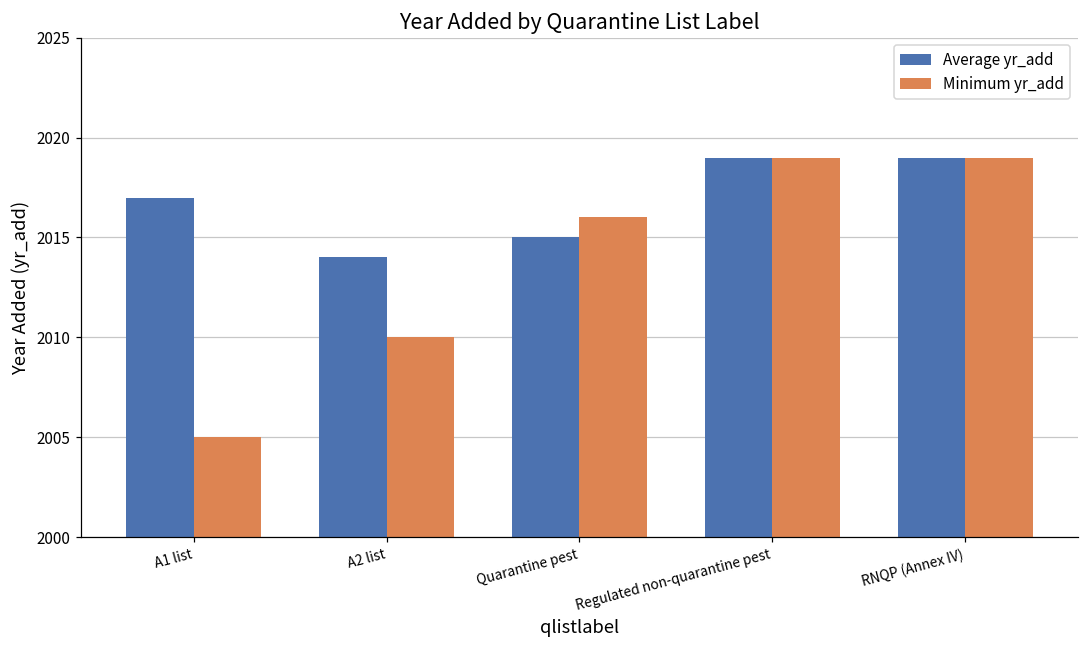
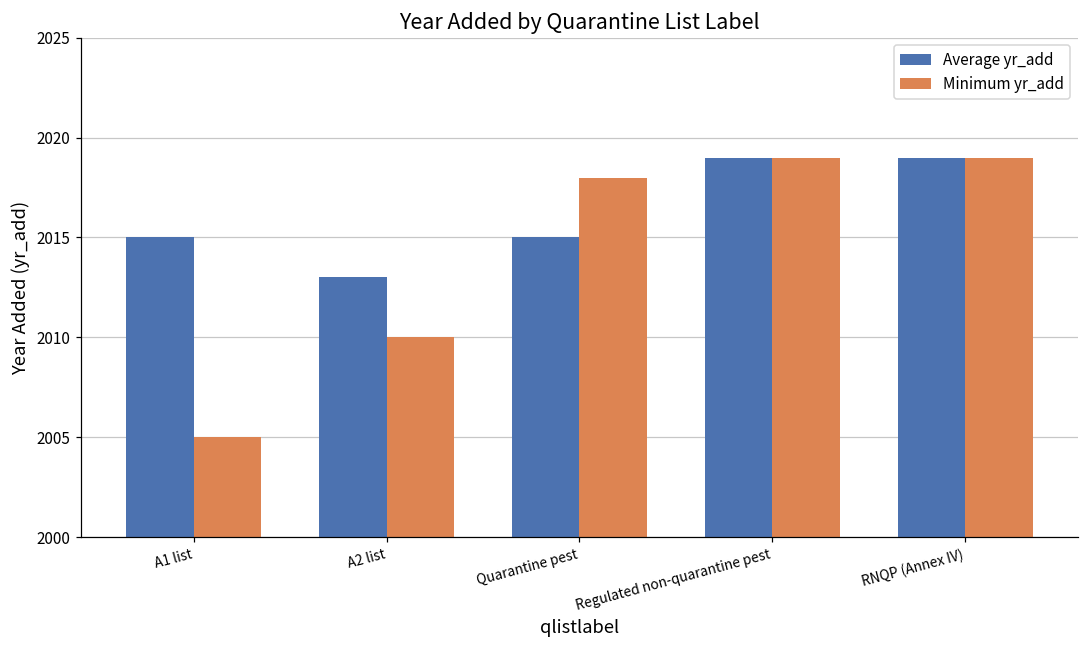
  {
    "Average yr_add": {
-     "A1 list": 2017,
-     "A2 list": 2014,
+     "A1 list": 2015,
+     "A2 list": 2013,
      "Quarantine pest": 2015,
      "Regulated non-quarantine pest": 2019,
      "RNQP (Annex IV)": 2019
    },
    "Minimum yr_add": {
      "A1 list": 2005,
      "A2 list": 2010,
-     "Quarantine pest": 2016,
+     "Quarantine pest": 2018,
      "Regulated non-quarantine pest": 2019,
      "RNQP (Annex IV)": 2019
    }
  }
